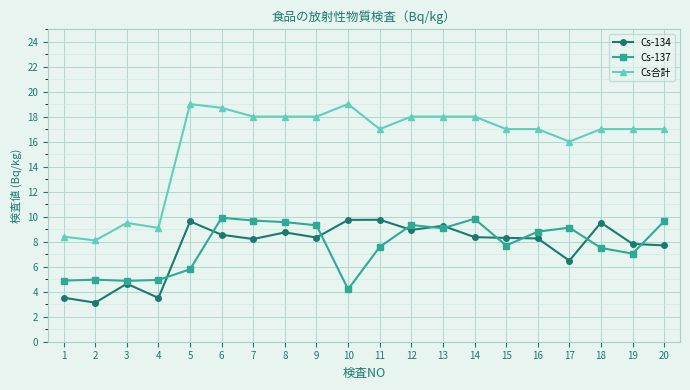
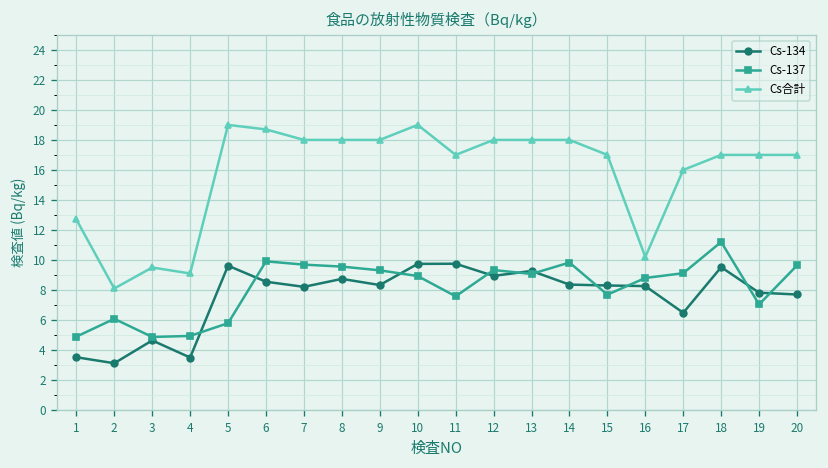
  {
    "Cs-134": {
      "1": 3.5,
      "2": 3.1,
      "3": 4.6,
      "4": 3.5,
      "5": 9.6,
      "6": 8.6,
      "7": 8.2,
      "8": 8.7,
      "9": 8.3,
      "10": 9.7,
      "11": 9.8,
      "12": 8.9,
      "14": 8.4,
      "15": 8.3,
      "16": 8.3,
      "17": 6.5,
      "18": 9.5,
      "19": 7.8,
      "20": 7.7
    },
    "Cs-137": {
      "1": 4.9,
-     "2": 5.0,
+     "2": 6.1,
      "3": 4.9,
      "4": 4.9,
      "5": 5.8,
      "6": 9.9,
      "7": 9.7,
      "8": 9.6,
      "9": 9.3,
-     "10": 4.2,
+     "10": 8.9,
      "11": 7.6,
      "12": 9.3,
      "14": 9.8,
      "15": 7.7,
      "16": 8.8,
      "17": 9.1,
-     "18": 7.5,
+     "18": 11.2,
      "19": 7.0,
      "20": 9.6
    },
    "Cs合計": {
-     "1": 8.4,
+     "1": 12.7,
      "2": 8.1,
      "3": 9.5,
      "4": 9.1,
      "5": 19.0,
      "6": 18.7,
      "7": 18.0,
      "8": 18.0,
      "9": 18.0,
      "10": 19.0,
      "11": 17.0,
      "12": 18.0,
      "13": 18.0,
      "14": 18.0,
      "15": 17.0,
-     "16": 17.0,
+     "16": 10.2,
      "17": 16.0,
      "18": 17.0,
      "19": 17.0,
      "20": 17.0
    }
  }
